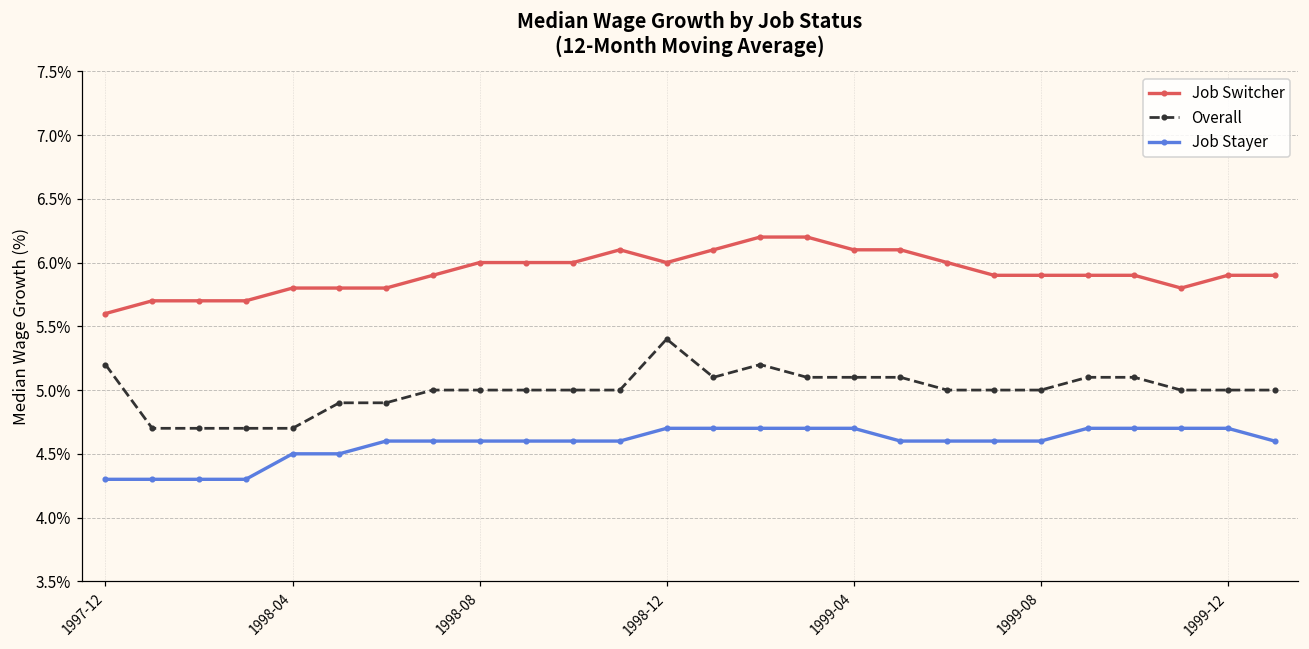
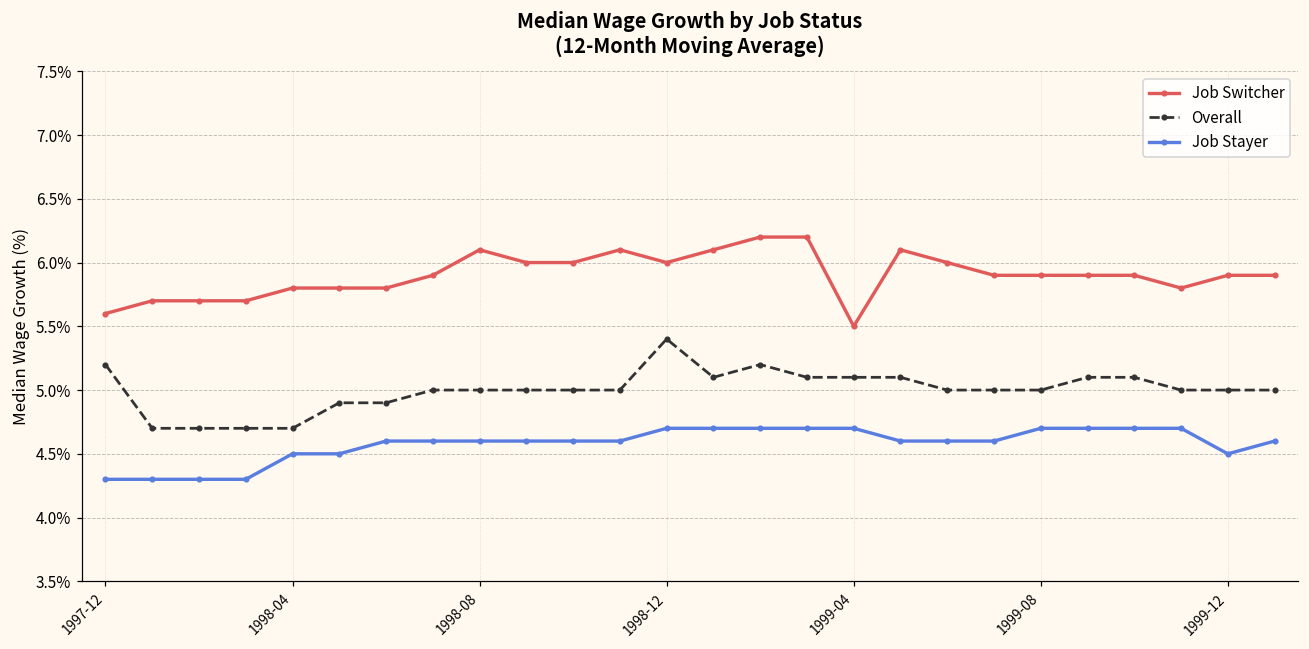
  {
    "Job Switcher": {
      "1997-12": "5.6%",
      "1998-04": "5.8%",
-     "1998-08": "6.0%",
+     "1998-08": "6.1%",
      "1998-12": "6.0%",
-     "1999-04": "6.1%",
+     "1999-04": "5.5%",
      "1999-08": "5.9%",
      "1999-12": "5.9%"
    },
    "Overall": {
      "1997-12": "5.2%",
      "1998-04": "4.7%",
      "1998-08": "5.0%",
      "1998-12": "5.4%",
      "1999-04": "5.1%",
      "1999-08": "5.0%",
      "1999-12": "5.0%"
    },
    "Job Stayer": {
      "1997-12": "4.3%",
      "1998-04": "4.5%",
      "1998-08": "4.6%",
      "1998-12": "4.7%",
      "1999-04": "4.7%",
-     "1999-08": "4.6%",
-     "1999-12": "4.7%"
+     "1999-08": "4.7%",
+     "1999-12": "4.5%"
    }
  }
